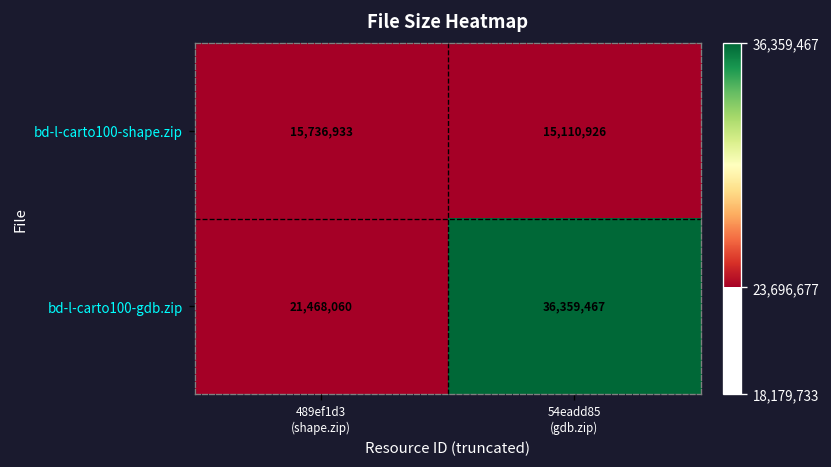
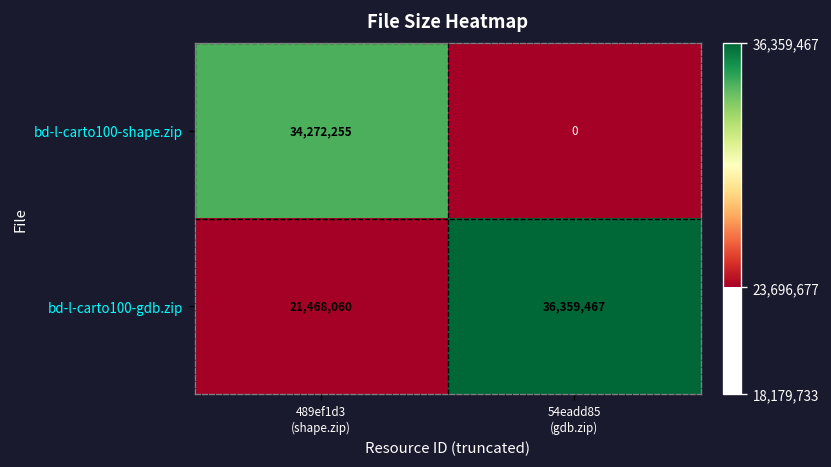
  {
    "bd-l-carto100-shape.zip": {
-     "489ef1d3 (shape.zip)": "15,736,933",
-     "54eadd85 (gdb.zip)": "15,110,926"
+     "489ef1d3 (shape.zip)": "34,272,255",
+     "54eadd85 (gdb.zip)": "0"
    },
    "bd-l-carto100-gdb.zip": {
      "489ef1d3 (shape.zip)": "21,468,060",
      "54eadd85 (gdb.zip)": "36,359,467"
    }
  }
